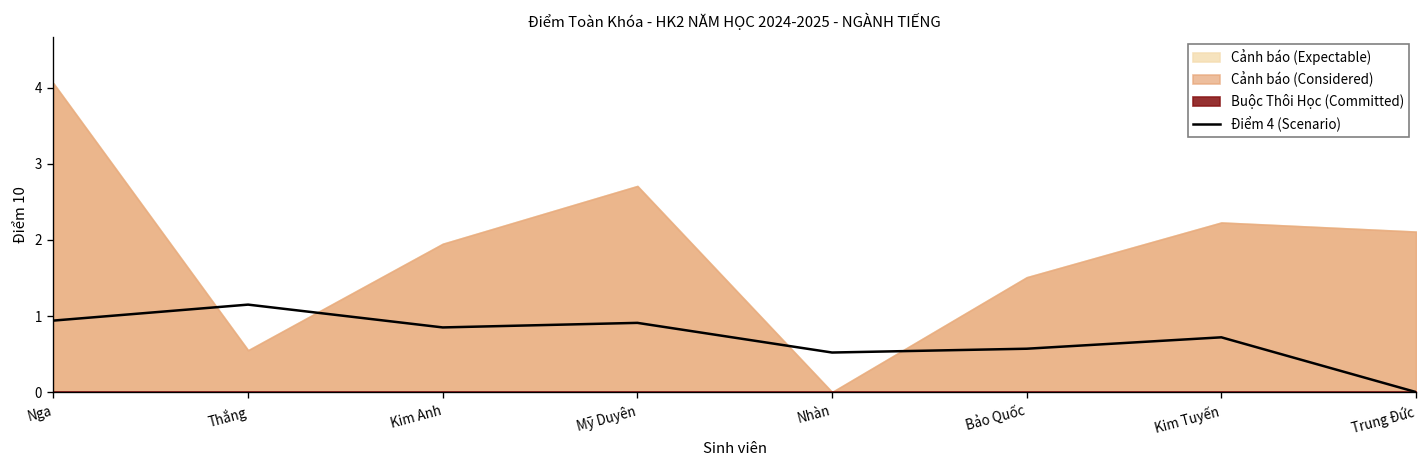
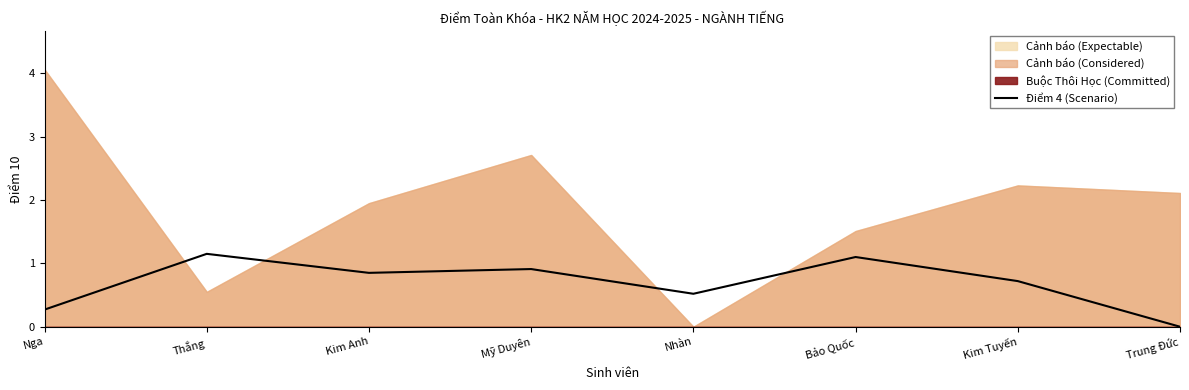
  {
    "Điểm 4 (Scenario)": {
-     "Nga": 0.9,
+     "Nga": 0.3,
      "Thắng": 1.2,
      "Kim Anh": 0.9,
      "Mỹ Duyên": 0.9,
      "Nhàn": 0.5,
-     "Bảo Quốc": 0.6,
+     "Bảo Quốc": 1.1,
      "Kim Tuyến": 0.7
    }
  }
